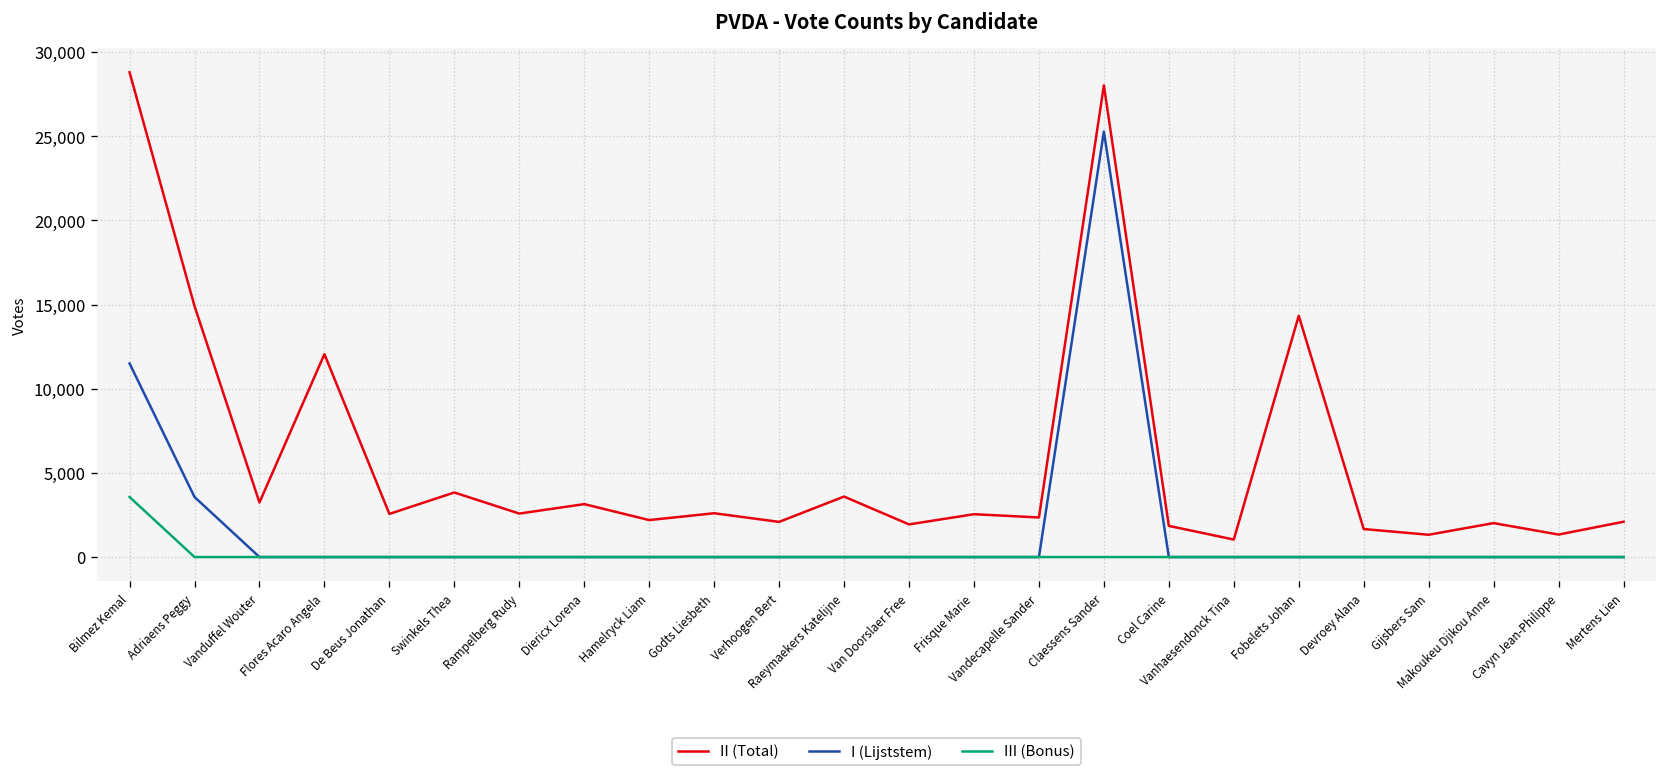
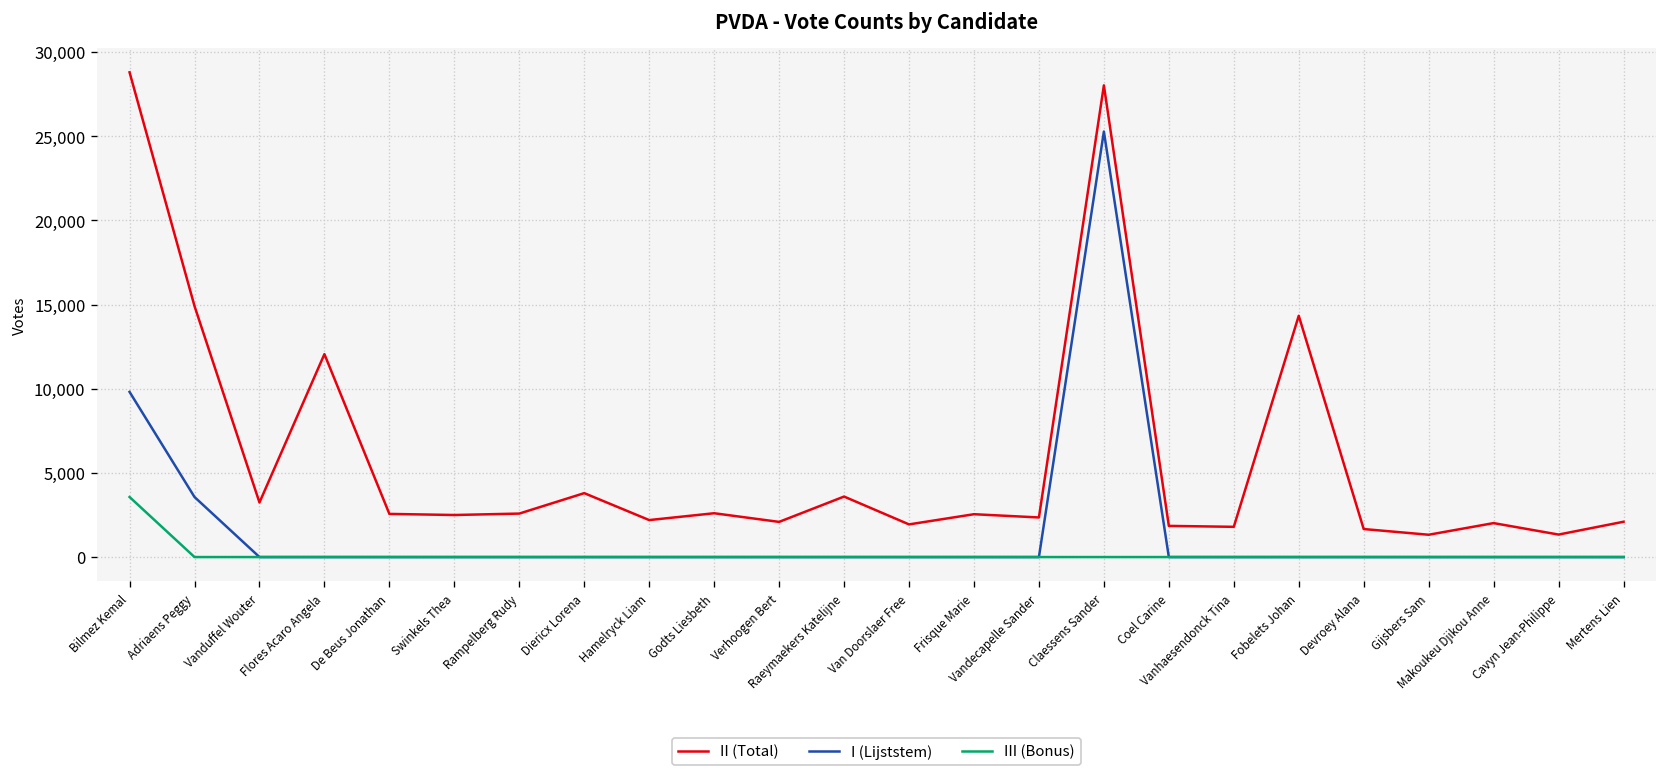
  {
    "II (Total)": {
      "Bilmez Kemal": "28,800",
      "Adriaens Peggy": "14,900",
      "Vanduffel Wouter": "3,200",
      "Flores Acaro Angela": "12,100",
      "De Beus Jonathan": "2,600",
-     "Swinkels Thea": "3,800",
+     "Swinkels Thea": "2,500",
      "Rampelberg Rudy": "2,600",
-     "Diericx Lorena": "3,100",
+     "Diericx Lorena": "3,800",
      "Hamelryck Liam": "2,200",
      "Godts Liesbeth": "2,600",
      "Verhoogen Bert": "2,100",
      "Raeymaekers Katelijne": "3,600",
      "Van Doorslaer Free": "1,900",
      "Frisque Marie": "2,500",
      "Vandecapelle Sander": "2,400",
      "Claessens Sander": "28,000",
      "Coel Carine": "1,900",
-     "Vanhaesendonck Tina": "1,000",
+     "Vanhaesendonck Tina": "1,800",
      "Fobelets Johan": "14,300",
      "Devroey Alana": "1,700",
      "Gijsbers Sam": "1,300",
      "Makoukeu Djikou Anne": "2,000",
      "Cavyn Jean-Philippe": "1,300",
      "Mertens Lien": "2,100"
    },
    "I (Lijststem)": {
-     "Bilmez Kemal": "11,500",
+     "Bilmez Kemal": "9,800",
      "Adriaens Peggy": "3,600",
      "Claessens Sander": "25,300"
    },
    "III (Bonus)": {
      "Bilmez Kemal": "3,600",
      "Adriaens Peggy": "0",
      "Claessens Sander": "0"
    }
  }
